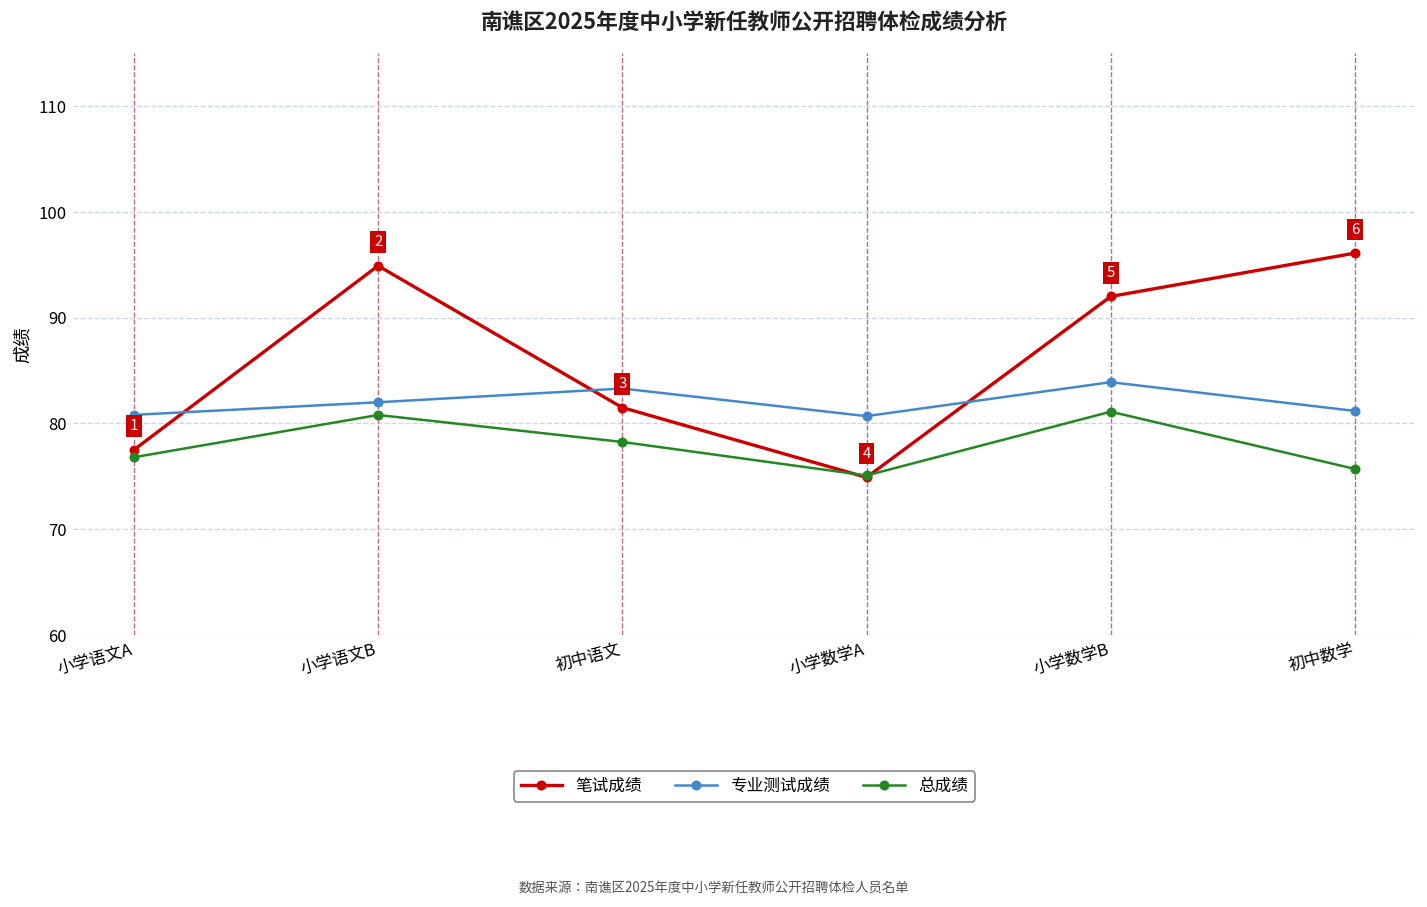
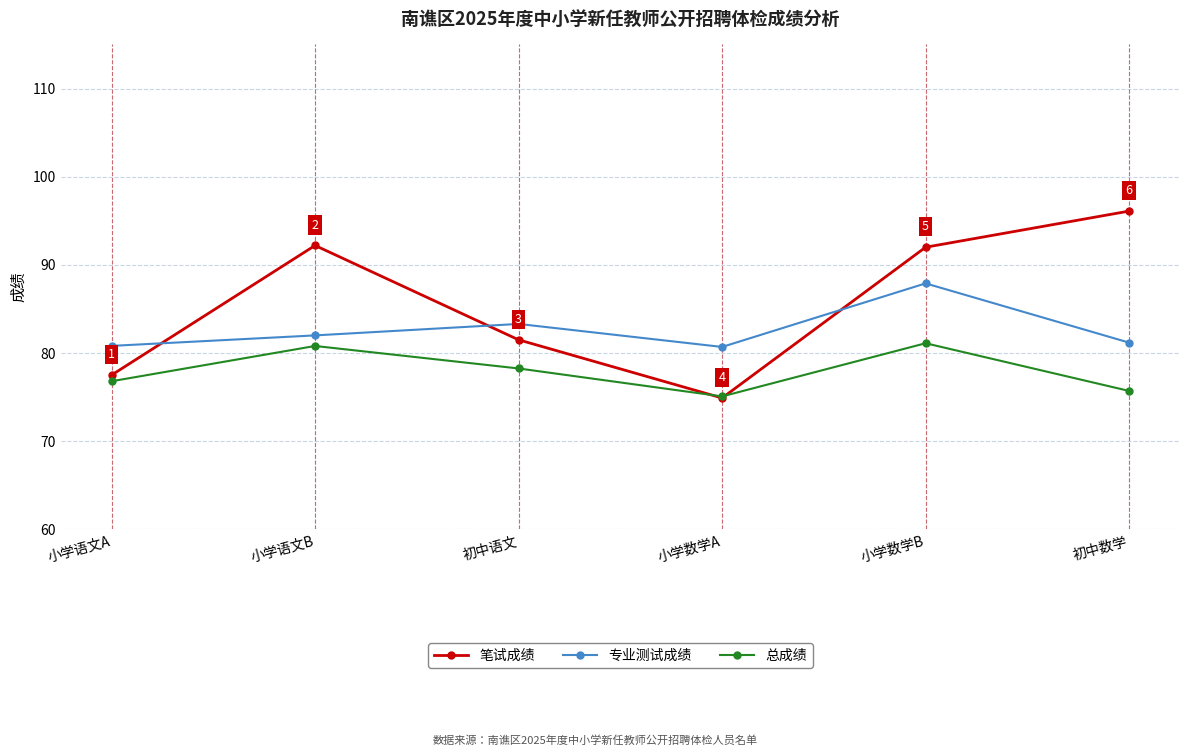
  {
    "笔试成绩": {
      "小学语文A": 78,
-     "小学语文B": 95,
+     "小学语文B": 92,
      "初中语文": 82
    },
    "专业测试成绩": {
      "小学语文B": 82,
      "小学数学A": 81,
-     "小学数学B": 84,
+     "小学数学B": 88,
      "初中数学": 81
    },
    "总成绩": {
      "小学语文A": 77,
      "小学语文B": 81,
      "初中语文": 78,
      "小学数学B": 81,
      "初中数学": 76
    }
  }
